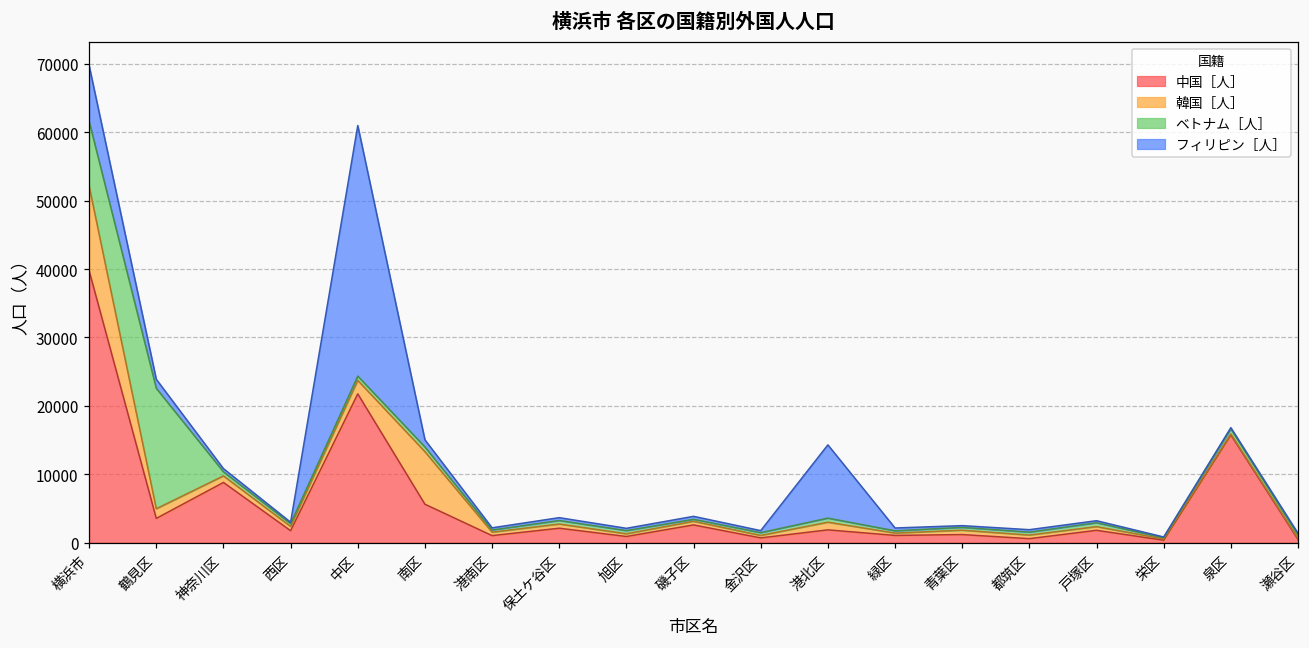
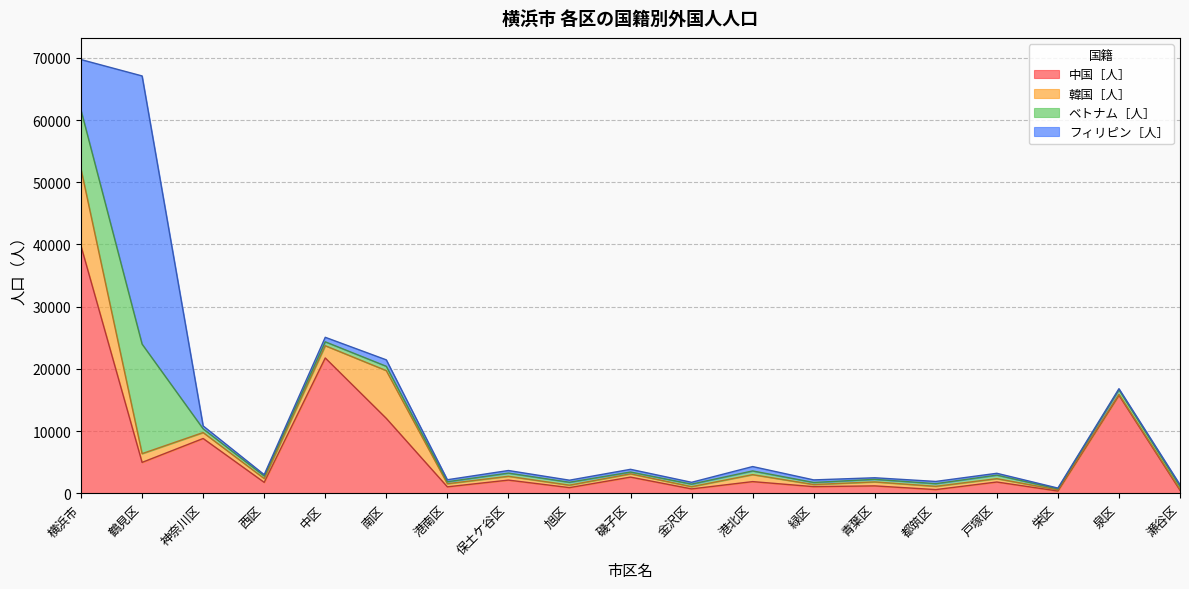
  {
    "中国［人］": {
      "横浜市": 40000,
-     "鶴見区": 4000,
+     "鶴見区": 5000,
      "神奈川区": 9000,
      "西区": 2000,
      "中区": 22000,
-     "南区": 6000,
+     "南区": 12000,
      "港南区": 1000,
      "保土ケ谷区": 2000,
      "磯子区": 3000,
      "港北区": 2000,
      "青葉区": 1000,
      "都筑区": 1000,
      "戸塚区": 2000
    },
    "韓国［人］": {
      "横浜市": 12000,
      "鶴見区": 1000,
      "神奈川区": 1000,
      "中区": 2000,
      "南区": 8000,
      "保土ケ谷区": 1000,
      "港北区": 1000,
      "青葉区": 1000,
      "都筑区": 1000,
      "戸塚区": 1000
    },
    "ベトナム［人］": {
      "横浜市": 9000,
      "鶴見区": 18000,
      "神奈川区": 1000,
      "中区": 1000,
      "南区": 1000,
      "保土ケ谷区": 1000,
      "港北区": 1000
    },
    "フィリピン［人］": {
      "横浜市": 8000,
-     "鶴見区": 1000,
+     "鶴見区": 43000,
      "神奈川区": 0,
-     "中区": 37000,
+     "中区": 1000,
      "南区": 1000,
      "保土ケ谷区": 0,
      "磯子区": 0,
-     "港北区": 11000,
+     "港北区": 1000,
      "緑区": 0
    }
  }
